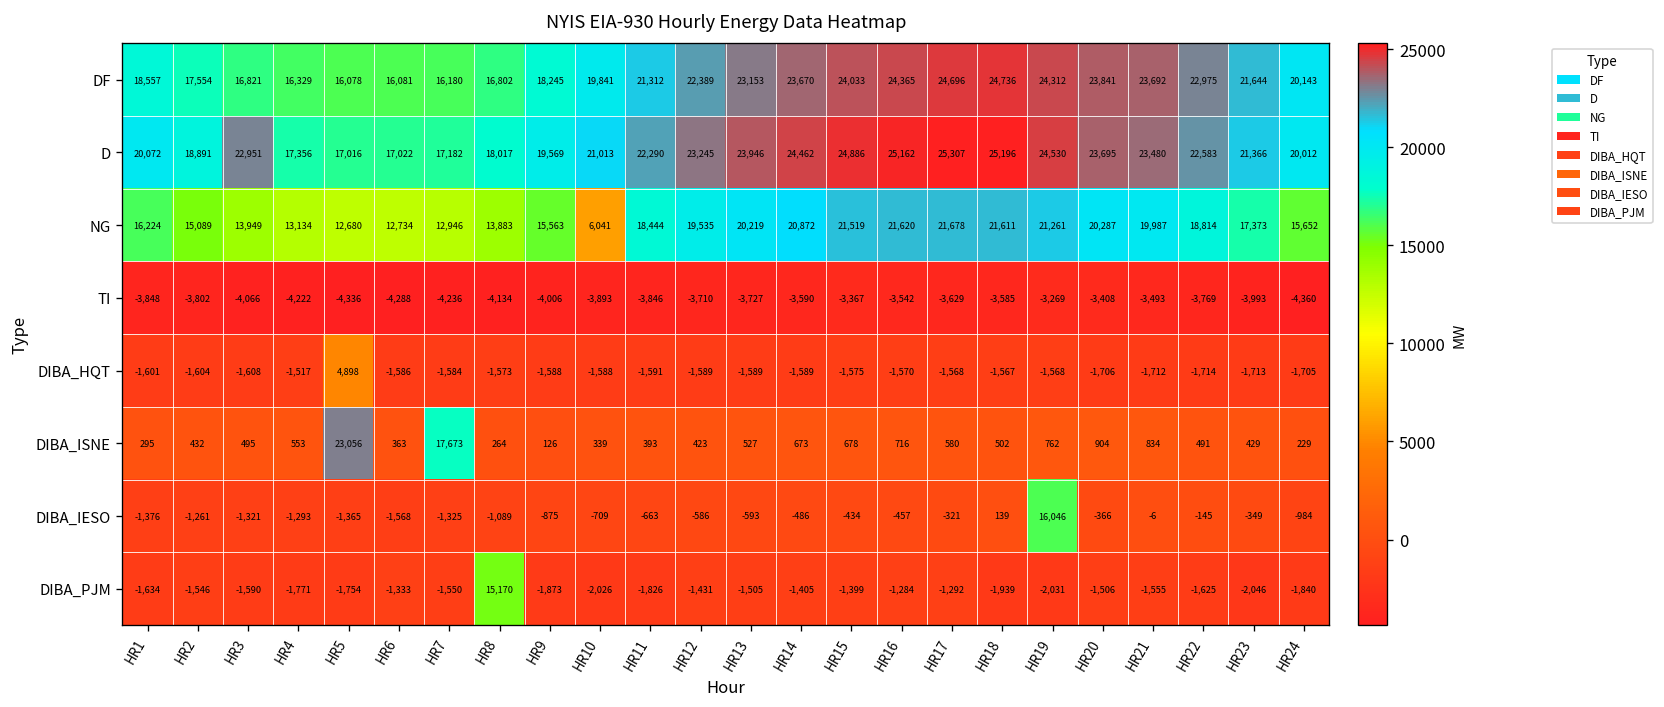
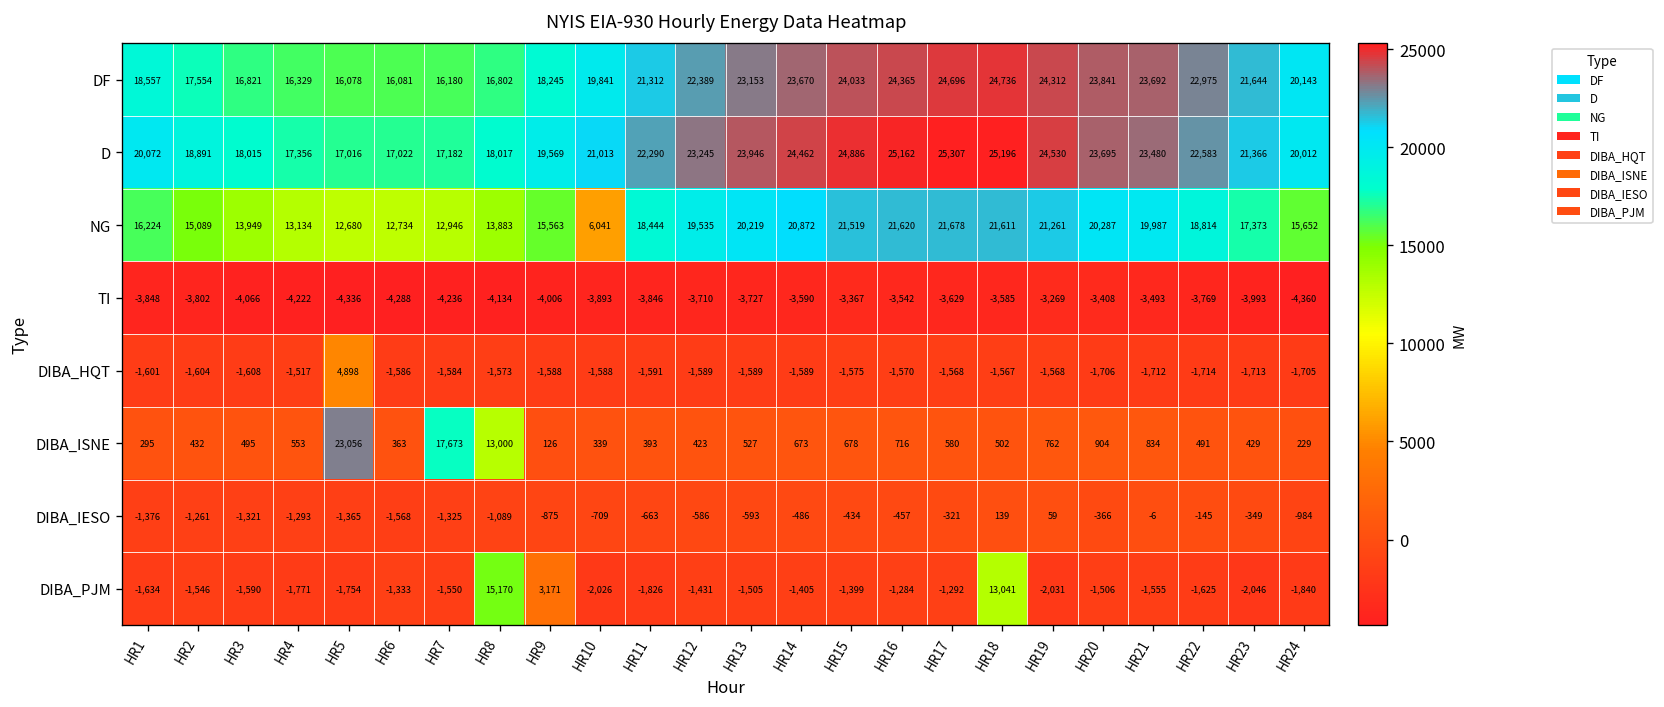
  {
    "D": {
-     "HR3": "22,951"
+     "HR3": "18,015"
    },
    "DIBA_ISNE": {
-     "HR8": "264"
+     "HR8": "13,000"
    },
    "DIBA_IESO": {
-     "HR19": "16,046"
+     "HR19": "59"
    },
    "DIBA_PJM": {
-     "HR9": "-1,873",
-     "HR18": "-1,939"
+     "HR9": "3,171",
+     "HR18": "13,041"
    }
  }
